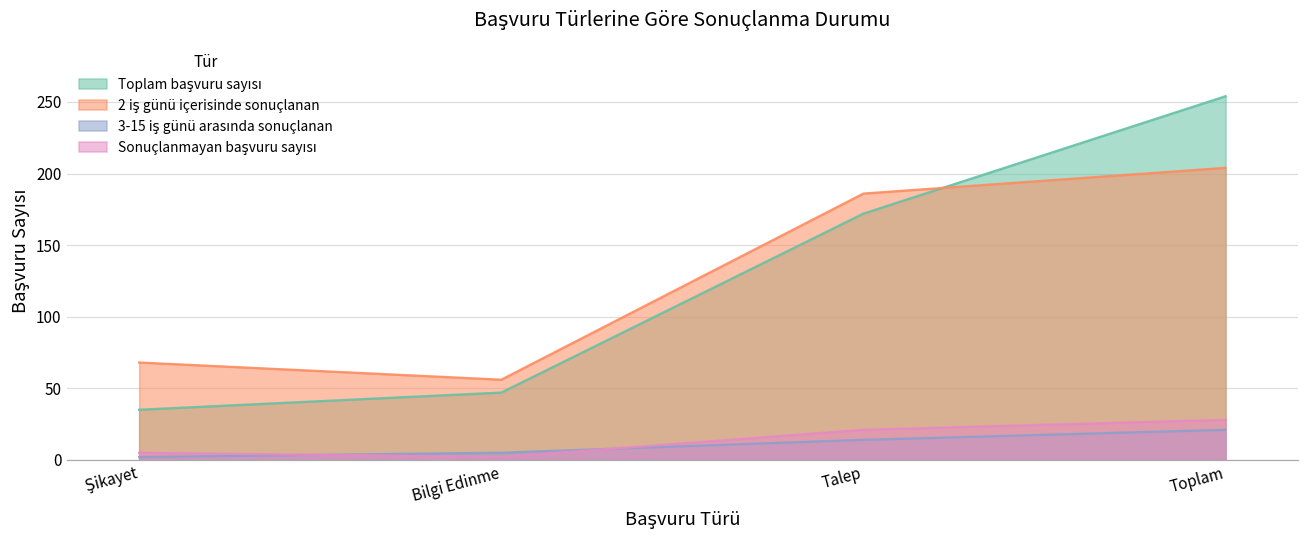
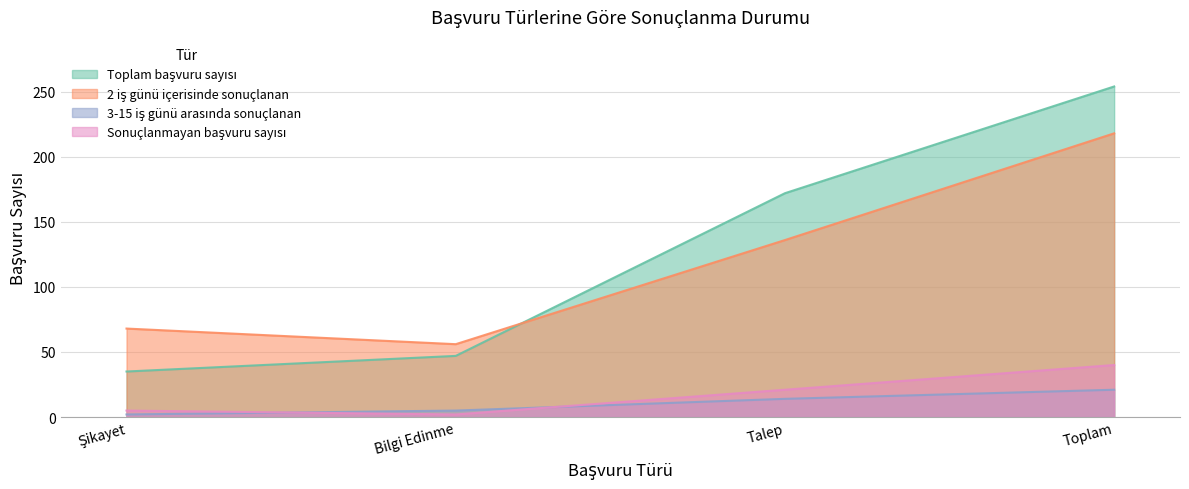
  {
    "2 iş günü içerisinde sonuçlanan": {
      "Şikayet": 68,
      "Bilgi Edinme": 56,
-     "Talep": 186,
-     "Toplam": 204
+     "Talep": 136,
+     "Toplam": 218
    },
    "Sonuçlanmayan başvuru sayısı": {
      "Şikayet": 5,
      "Bilgi Edinme": 2,
      "Talep": 21,
-     "Toplam": 28
+     "Toplam": 40
    }
  }
